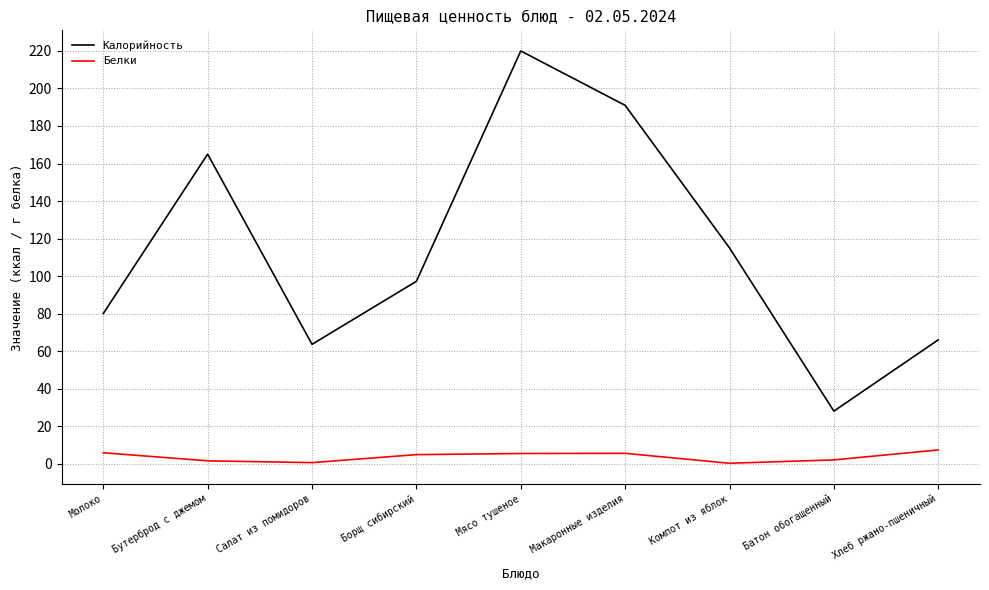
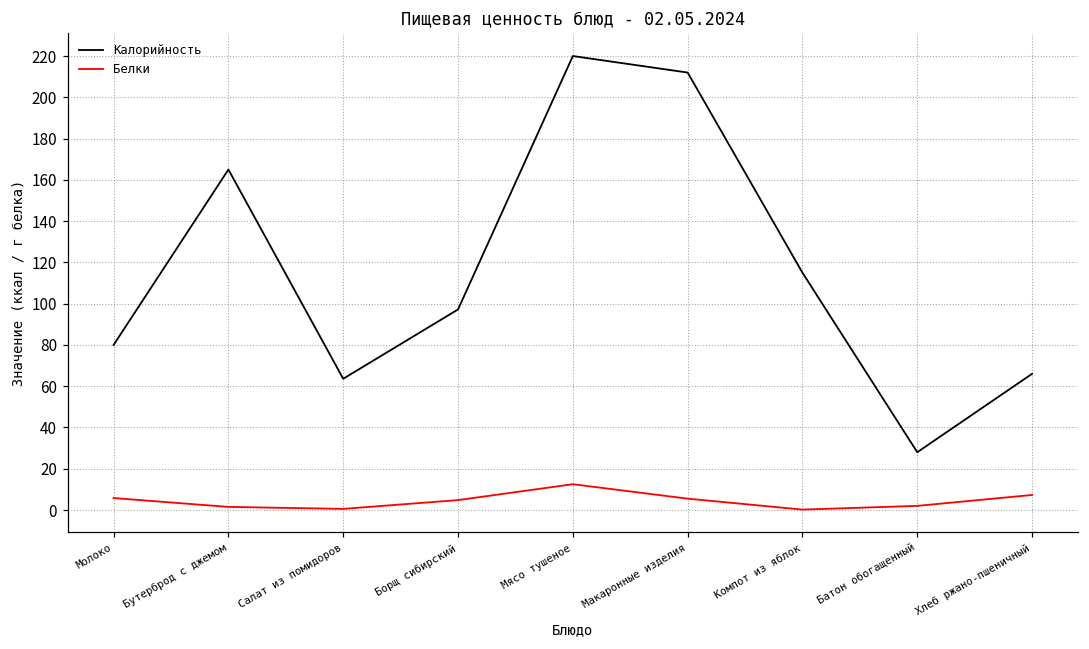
  {
    "Калорийность": {
      "Молоко": 80,
      "Бутерброд с джемом": 165,
      "Салат из помидоров": 64,
      "Борщ сибирский": 97,
      "Мясо тушеное": 220,
-     "Макаронные изделия": 191,
+     "Макаронные изделия": 212,
      "Компот из яблок": 115,
      "Батон обогащенный": 28,
      "Хлеб ржано-пшеничный": 66
    },
    "Белки": {
      "Молоко": 6,
      "Бутерброд с джемом": 2,
      "Салат из помидоров": 1,
      "Борщ сибирский": 5,
-     "Мясо тушеное": 5,
+     "Мясо тушеное": 13,
      "Макаронные изделия": 6,
      "Компот из яблок": 0,
      "Батон обогащенный": 2,
      "Хлеб ржано-пшеничный": 7
    }
  }
